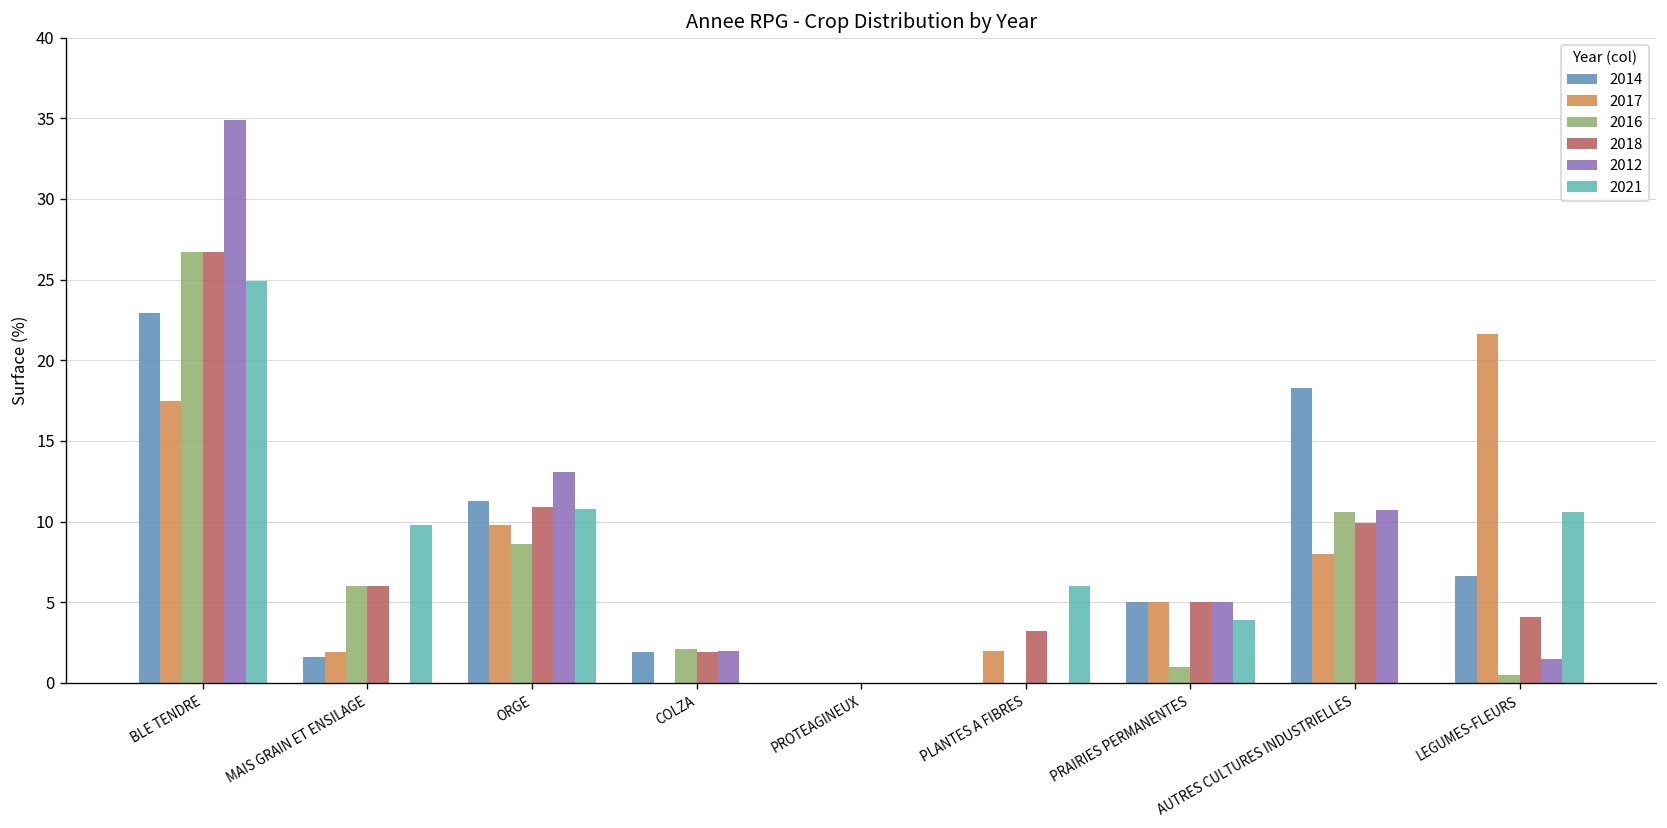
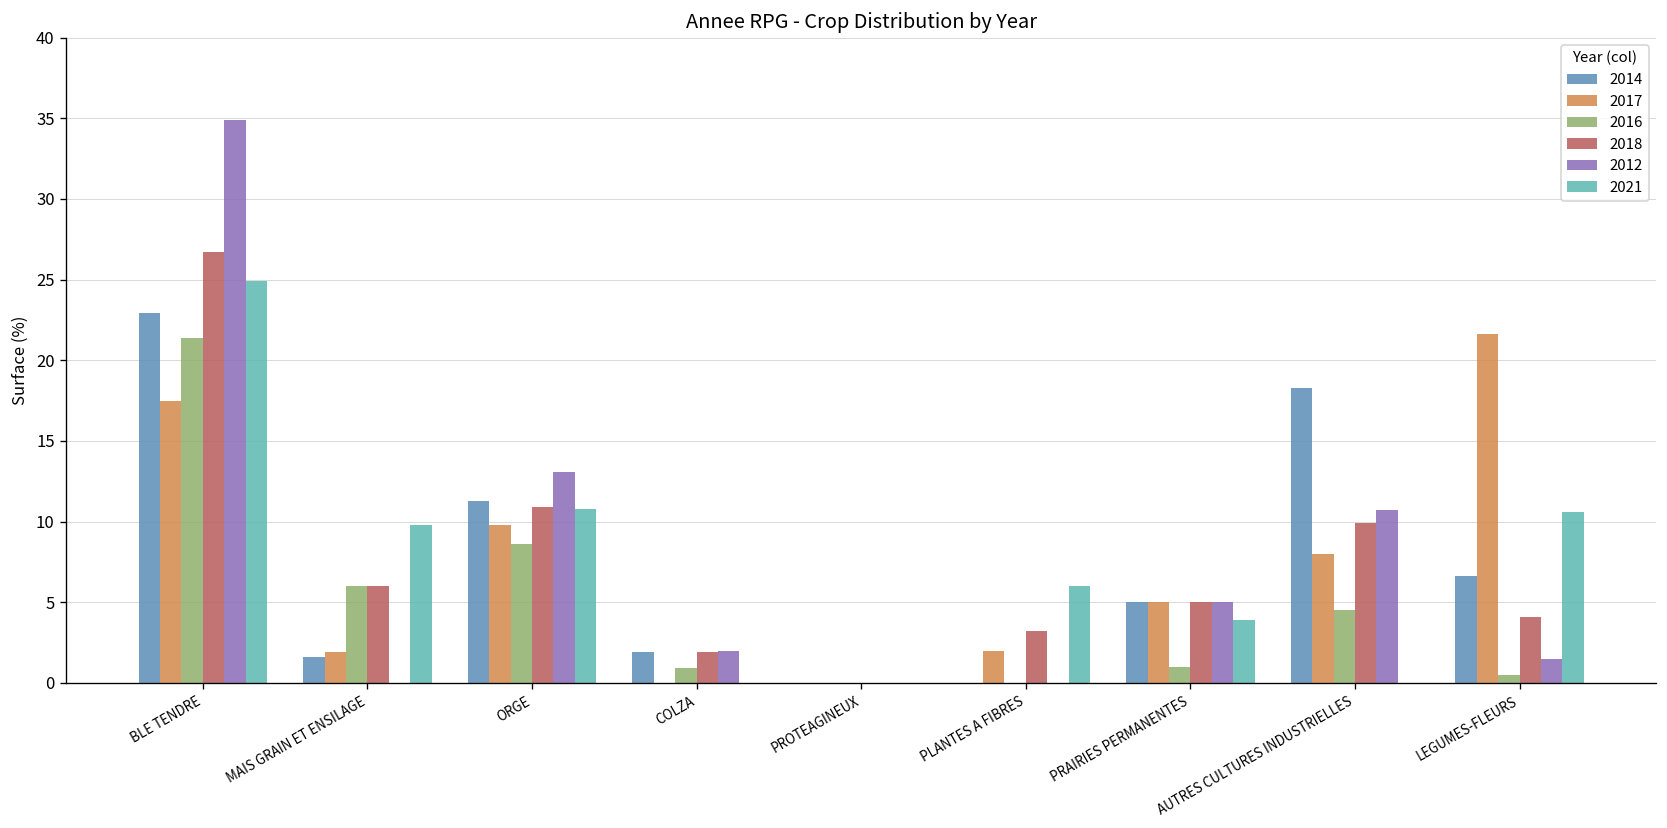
  {
    "2016": {
-     "BLE TENDRE": 26.7,
+     "BLE TENDRE": 21.4,
      "MAIS GRAIN ET ENSILAGE": 6.0,
      "ORGE": 8.6,
-     "COLZA": 2.1,
+     "COLZA": 0.9,
      "PROTEAGINEUX": 0.0,
      "PLANTES A FIBRES": 0.0,
      "PRAIRIES PERMANENTES": 1.0,
-     "AUTRES CULTURES INDUSTRIELLES": 10.6,
+     "AUTRES CULTURES INDUSTRIELLES": 4.5,
      "LEGUMES-FLEURS": 0.5
    }
  }
